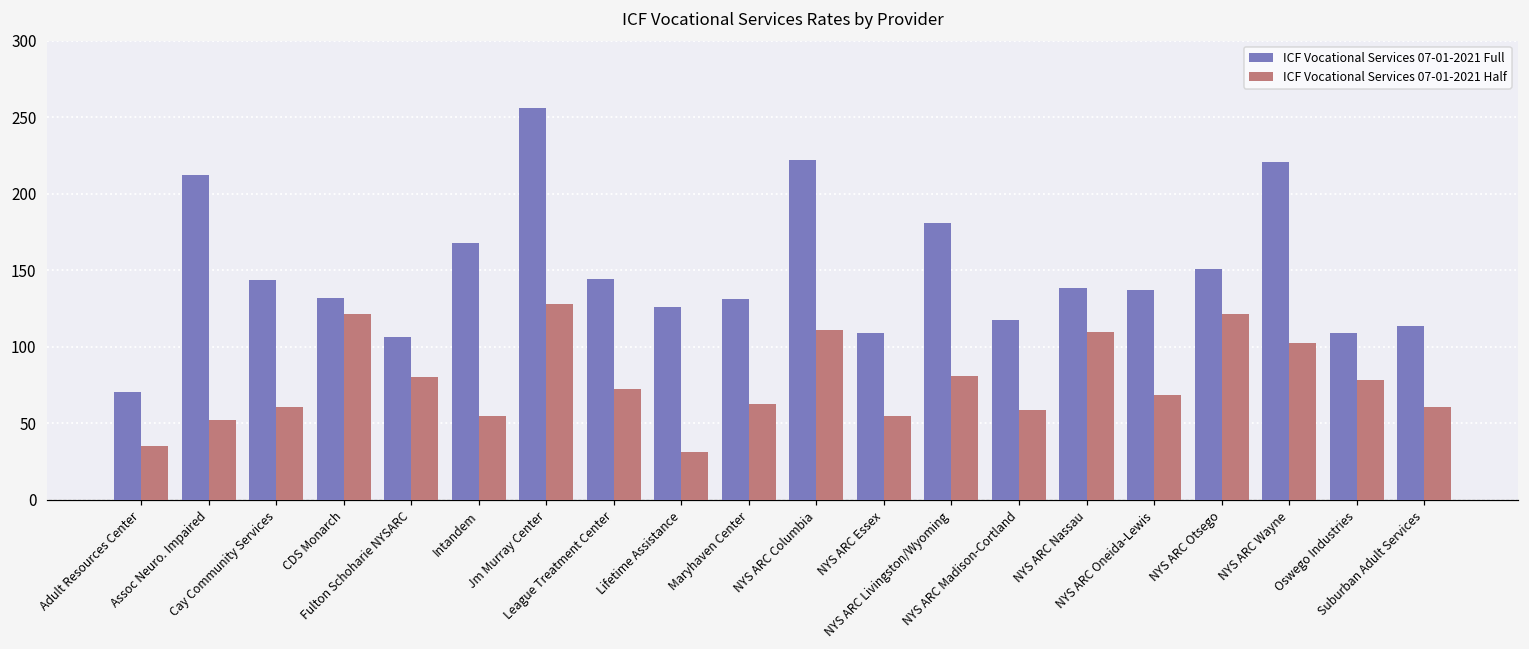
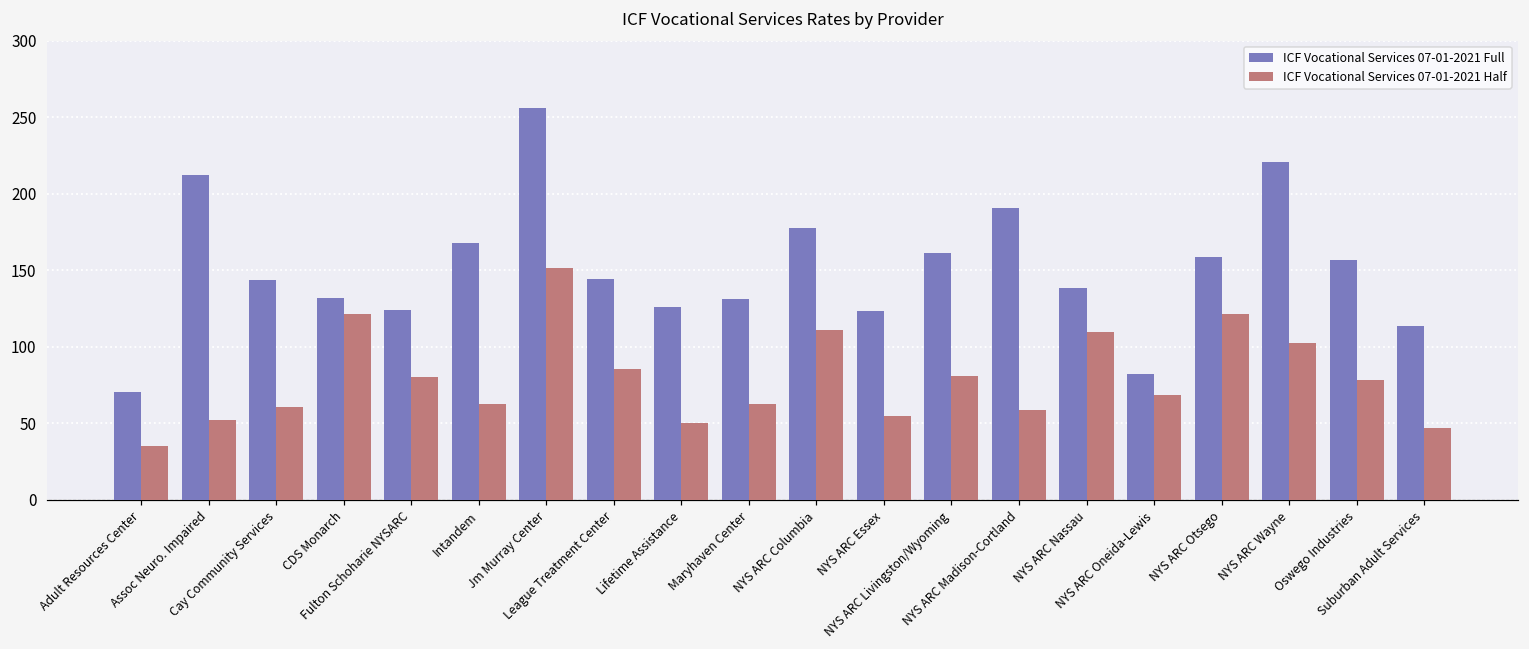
  {
    "ICF Vocational Services 07-01-2021 Full": {
      "Adult Resources Center": 70,
      "Assoc Neuro. Impaired": 212,
      "Cay Community Services": 143,
      "CDS Monarch": 132,
-     "Fulton Schoharie NYSARC": 106,
+     "Fulton Schoharie NYSARC": 124,
      "Intandem": 168,
      "Jm Murray Center": 256,
      "League Treatment Center": 144,
      "Lifetime Assistance": 126,
      "Maryhaven Center": 131,
-     "NYS ARC Columbia": 222,
-     "NYS ARC Essex": 109,
-     "NYS ARC Livingston/Wyoming": 181,
-     "NYS ARC Madison-Cortland": 117,
+     "NYS ARC Columbia": 177,
+     "NYS ARC Essex": 123,
+     "NYS ARC Livingston/Wyoming": 161,
+     "NYS ARC Madison-Cortland": 190,
      "NYS ARC Nassau": 138,
-     "NYS ARC Oneida-Lewis": 137,
-     "NYS ARC Otsego": 150,
+     "NYS ARC Oneida-Lewis": 82,
+     "NYS ARC Otsego": 159,
      "NYS ARC Wayne": 221,
-     "Oswego Industries": 109,
+     "Oswego Industries": 157,
      "Suburban Adult Services": 114
    },
    "ICF Vocational Services 07-01-2021 Half": {
      "Adult Resources Center": 35,
      "Assoc Neuro. Impaired": 52,
      "Cay Community Services": 60,
      "CDS Monarch": 121,
      "Fulton Schoharie NYSARC": 80,
-     "Intandem": 55,
-     "Jm Murray Center": 128,
-     "League Treatment Center": 72,
-     "Lifetime Assistance": 31,
+     "Intandem": 62,
+     "Jm Murray Center": 152,
+     "League Treatment Center": 86,
+     "Lifetime Assistance": 50,
      "Maryhaven Center": 62,
      "NYS ARC Columbia": 111,
      "NYS ARC Essex": 55,
      "NYS ARC Livingston/Wyoming": 81,
      "NYS ARC Madison-Cortland": 59,
      "NYS ARC Nassau": 109,
      "NYS ARC Oneida-Lewis": 68,
      "NYS ARC Otsego": 121,
      "NYS ARC Wayne": 103,
      "Oswego Industries": 78,
-     "Suburban Adult Services": 61
+     "Suburban Adult Services": 47
    }
  }
